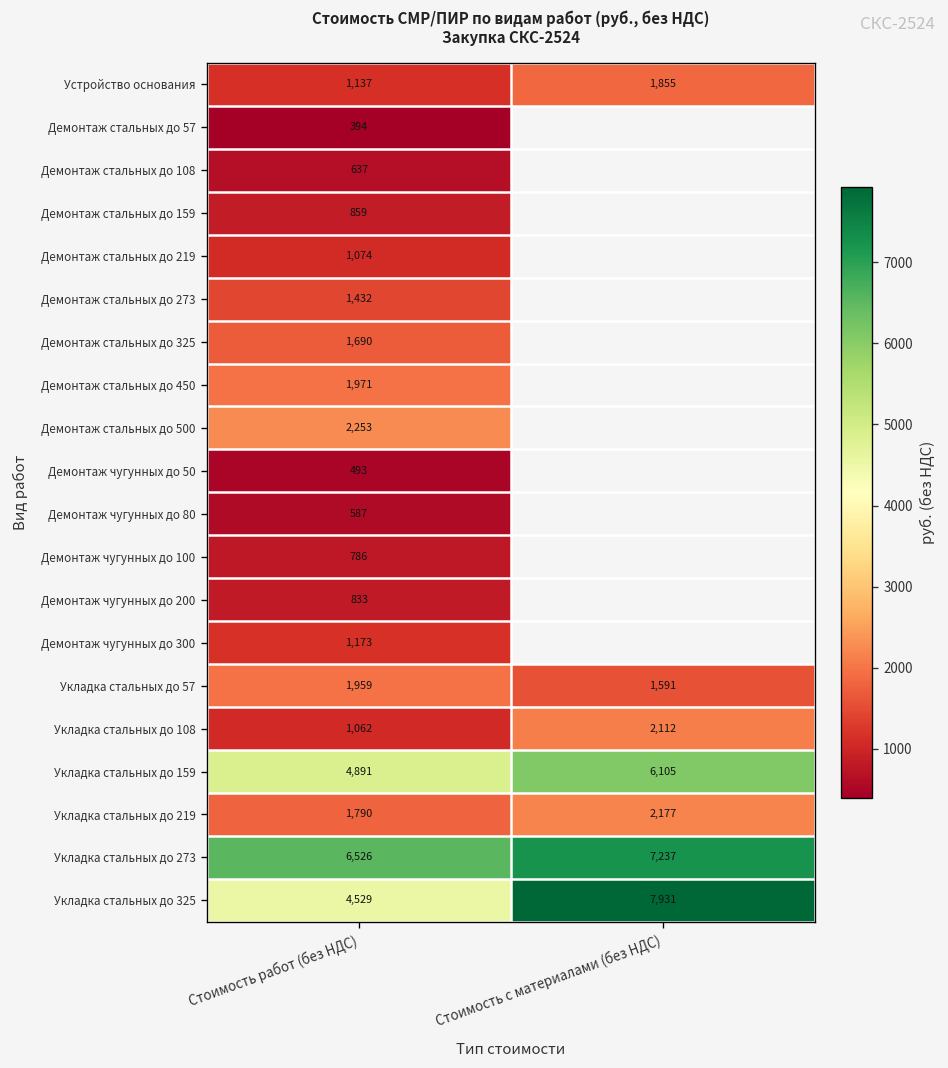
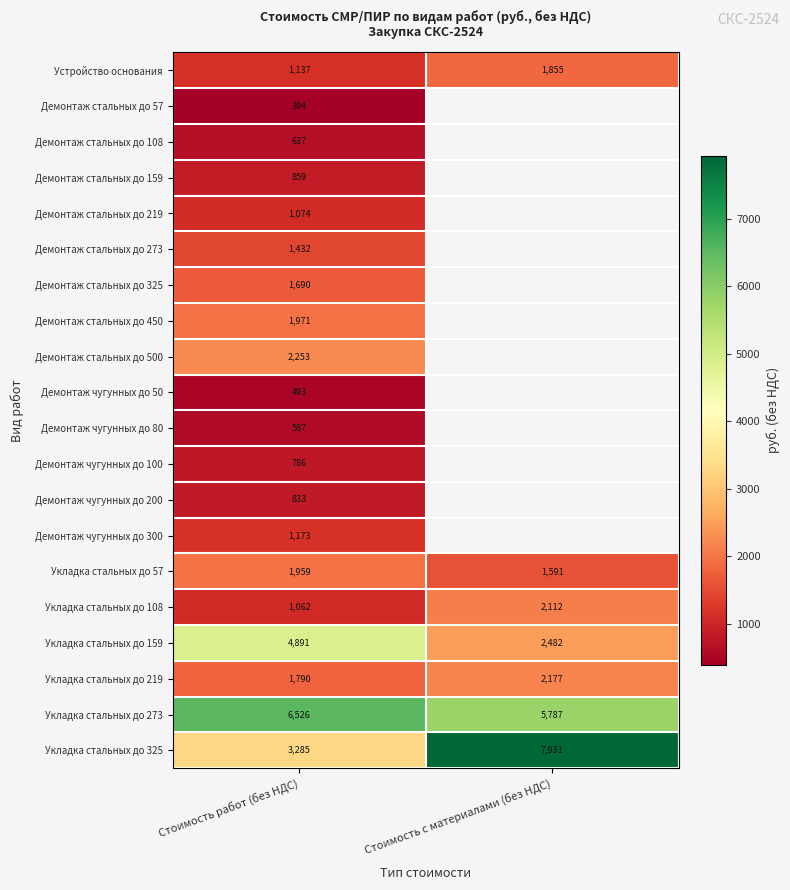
  {
    "Устройство основания": {
      "Стоимость работ (без НДС)": "1,137",
      "Стоимость с материалами (без НДС)": "1,855"
    },
    "Демонтаж стальных до 57": {
      "Стоимость работ (без НДС)": "394"
    },
    "Демонтаж стальных до 108": {
      "Стоимость работ (без НДС)": "637"
    },
    "Демонтаж стальных до 159": {
      "Стоимость работ (без НДС)": "859"
    },
    "Демонтаж стальных до 219": {
      "Стоимость работ (без НДС)": "1,074"
    },
    "Демонтаж стальных до 273": {
      "Стоимость работ (без НДС)": "1,432"
    },
    "Демонтаж стальных до 325": {
      "Стоимость работ (без НДС)": "1,690"
    },
    "Демонтаж стальных до 450": {
      "Стоимость работ (без НДС)": "1,971"
    },
    "Демонтаж стальных до 500": {
      "Стоимость работ (без НДС)": "2,253"
    },
    "Демонтаж чугунных до 50": {
      "Стоимость работ (без НДС)": "493"
    },
    "Демонтаж чугунных до 80": {
      "Стоимость работ (без НДС)": "587"
    },
    "Демонтаж чугунных до 100": {
      "Стоимость работ (без НДС)": "786"
    },
    "Демонтаж чугунных до 200": {
      "Стоимость работ (без НДС)": "833"
    },
    "Демонтаж чугунных до 300": {
      "Стоимость работ (без НДС)": "1,173"
    },
    "Укладка стальных до 57": {
      "Стоимость работ (без НДС)": "1,959",
      "Стоимость с материалами (без НДС)": "1,591"
    },
    "Укладка стальных до 108": {
      "Стоимость работ (без НДС)": "1,062",
      "Стоимость с материалами (без НДС)": "2,112"
    },
    "Укладка стальных до 159": {
      "Стоимость работ (без НДС)": "4,891",
-     "Стоимость с материалами (без НДС)": "6,105"
+     "Стоимость с материалами (без НДС)": "2,482"
    },
    "Укладка стальных до 219": {
      "Стоимость работ (без НДС)": "1,790",
      "Стоимость с материалами (без НДС)": "2,177"
    },
    "Укладка стальных до 273": {
      "Стоимость работ (без НДС)": "6,526",
-     "Стоимость с материалами (без НДС)": "7,237"
+     "Стоимость с материалами (без НДС)": "5,787"
    },
    "Укладка стальных до 325": {
-     "Стоимость работ (без НДС)": "4,529",
+     "Стоимость работ (без НДС)": "3,285",
      "Стоимость с материалами (без НДС)": "7,931"
    }
  }
